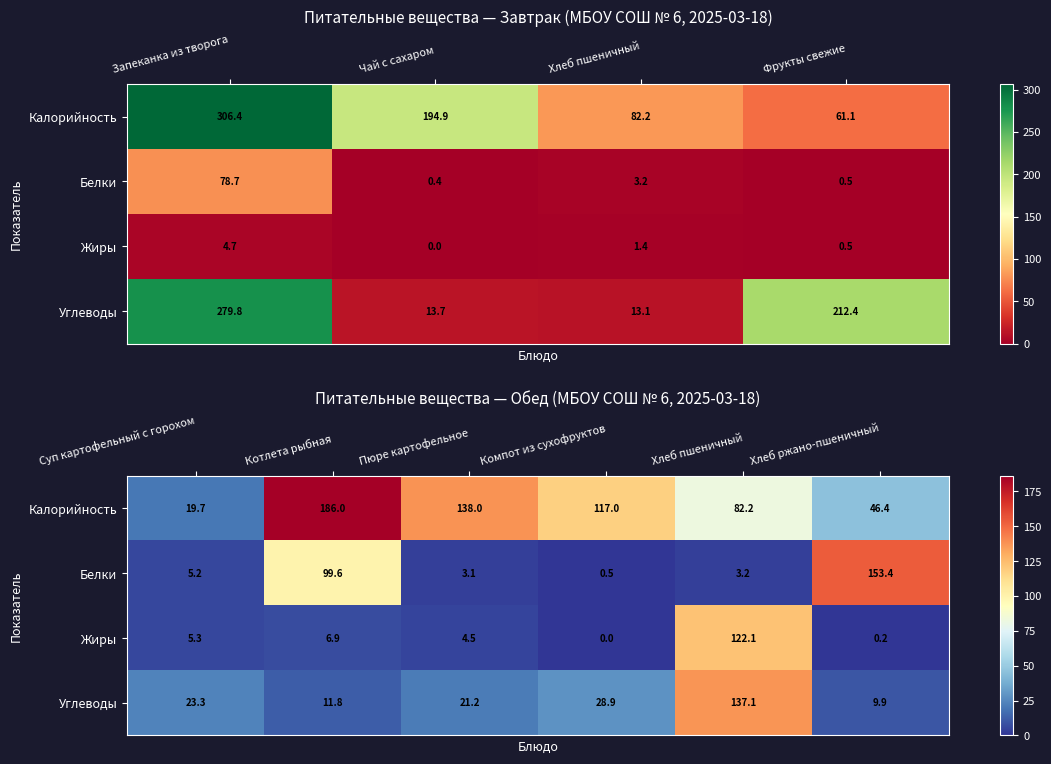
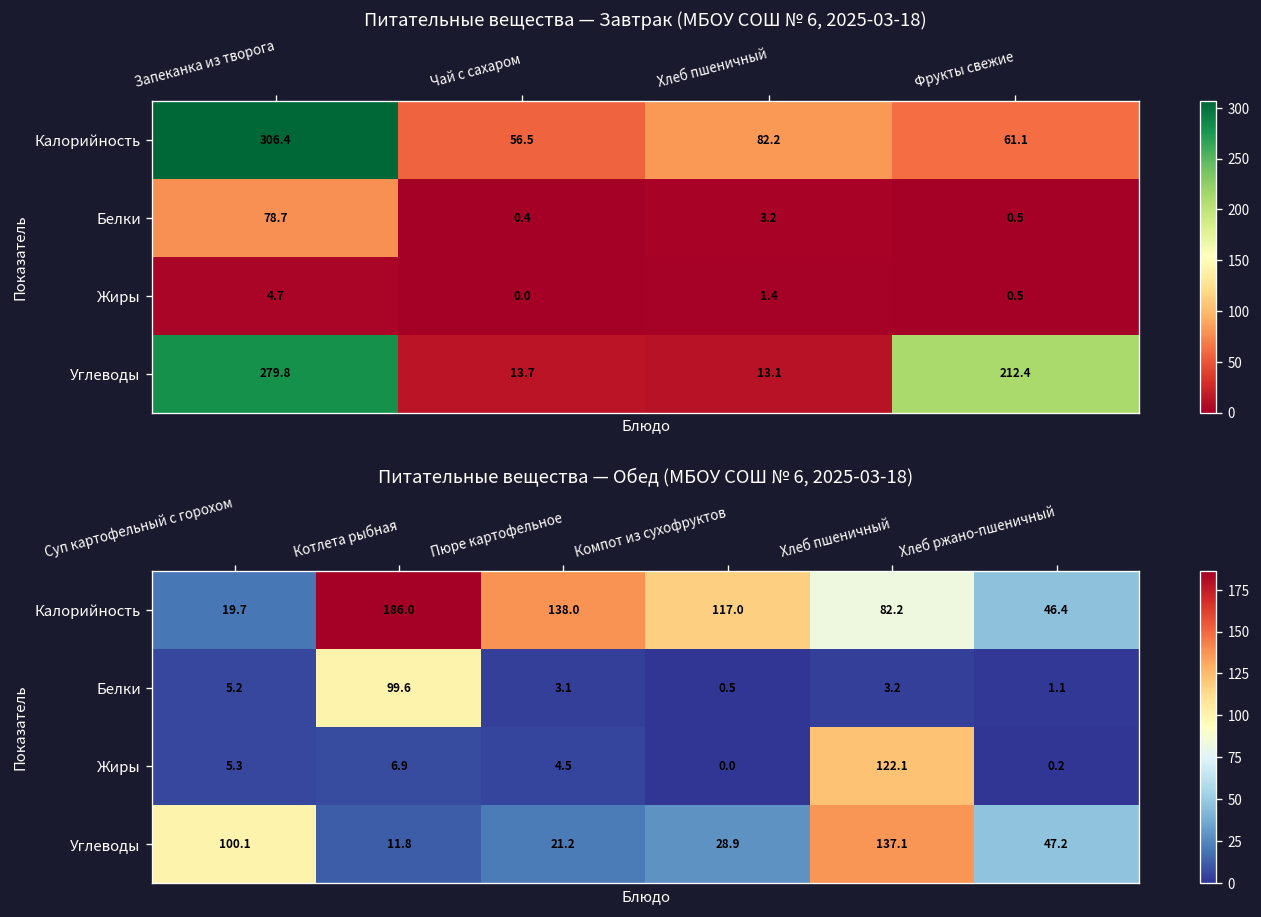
  {
    "Питательные вещества — Завтрак (МБОУ СОШ № 6, 2025-03-18)": {
      "Калорийность": {
        "Запеканка из творога": 306.4,
-       "Чай с сахаром": 194.9,
+       "Чай с сахаром": 56.5,
        "Хлеб пшеничный": 82.2,
        "Фрукты свежие": 61.1
      },
      "Белки": {
        "Запеканка из творога": 78.7,
        "Чай с сахаром": 0.4,
        "Хлеб пшеничный": 3.2,
        "Фрукты свежие": 0.5
      },
      "Жиры": {
        "Запеканка из творога": 4.7,
        "Чай с сахаром": 0.0,
        "Хлеб пшеничный": 1.4,
        "Фрукты свежие": 0.5
      },
      "Углеводы": {
        "Запеканка из творога": 279.8,
        "Чай с сахаром": 13.7,
        "Хлеб пшеничный": 13.1,
        "Фрукты свежие": 212.4
      }
    },
    "Питательные вещества — Обед (МБОУ СОШ № 6, 2025-03-18)": {
      "Калорийность": {
        "Суп картофельный с горохом": 19.7,
        "Котлета рыбная": 186.0,
        "Пюре картофельное": 138.0,
        "Компот из сухофруктов": 117.0,
        "Хлеб пшеничный": 82.2,
        "Хлеб ржано-пшеничный": 46.4
      },
      "Белки": {
        "Суп картофельный с горохом": 5.2,
        "Котлета рыбная": 99.6,
        "Пюре картофельное": 3.1,
        "Компот из сухофруктов": 0.5,
        "Хлеб пшеничный": 3.2,
-       "Хлеб ржано-пшеничный": 153.4
+       "Хлеб ржано-пшеничный": 1.1
      },
      "Жиры": {
        "Суп картофельный с горохом": 5.3,
        "Котлета рыбная": 6.9,
        "Пюре картофельное": 4.5,
        "Компот из сухофруктов": 0.0,
        "Хлеб пшеничный": 122.1,
        "Хлеб ржано-пшеничный": 0.2
      },
      "Углеводы": {
-       "Суп картофельный с горохом": 23.3,
+       "Суп картофельный с горохом": 100.1,
        "Котлета рыбная": 11.8,
        "Пюре картофельное": 21.2,
        "Компот из сухофруктов": 28.9,
        "Хлеб пшеничный": 137.1,
-       "Хлеб ржано-пшеничный": 9.9
+       "Хлеб ржано-пшеничный": 47.2
      }
    }
  }
